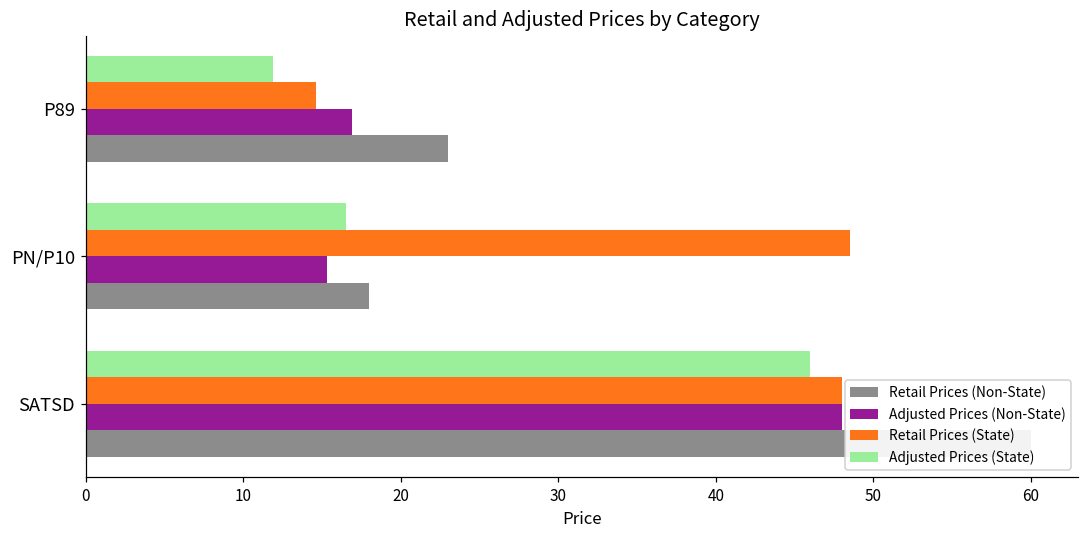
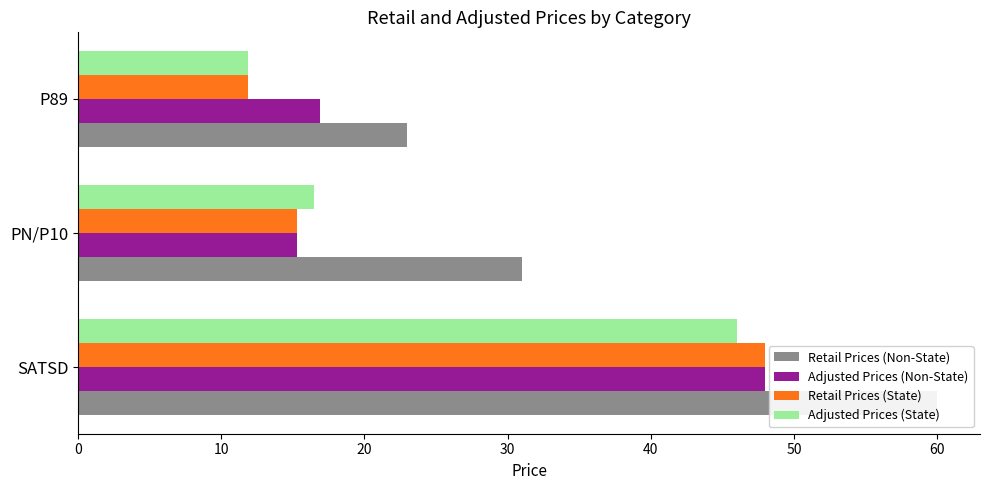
  {
    "Retail Prices (Non-State)": {
      "P89": 23,
-     "PN/P10": 18
+     "PN/P10": 31
    },
    "Adjusted Prices (Non-State)": {
      "P89": 16.9,
      "PN/P10": 15.3,
      "SATSD": 48.0
    },
    "Retail Prices (State)": {
-     "P89": 14.6,
-     "PN/P10": 48.5,
+     "P89": 11.9,
+     "PN/P10": 15.3,
      "SATSD": 48.0
    },
    "Adjusted Prices (State)": {
      "P89": 11.9,
      "PN/P10": 16.5,
      "SATSD": 46.0
    }
  }
